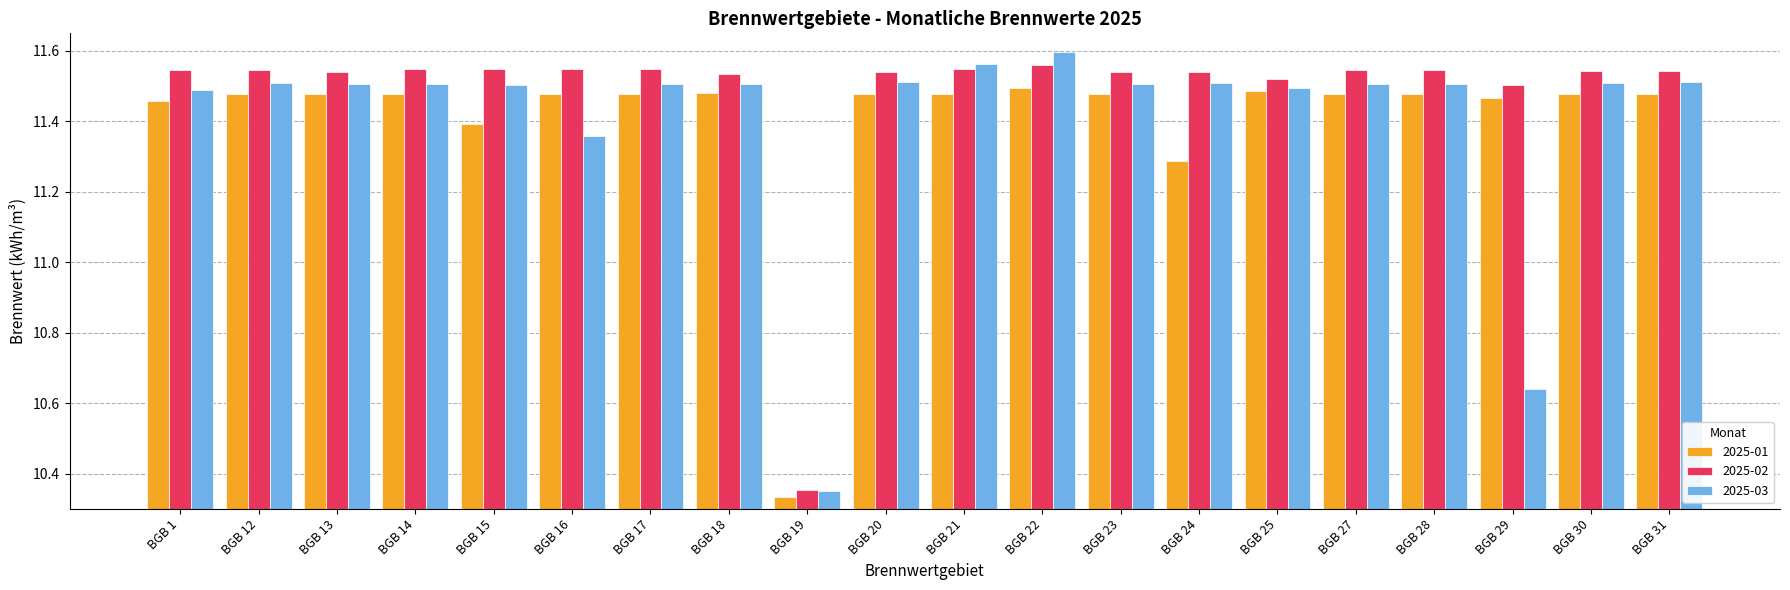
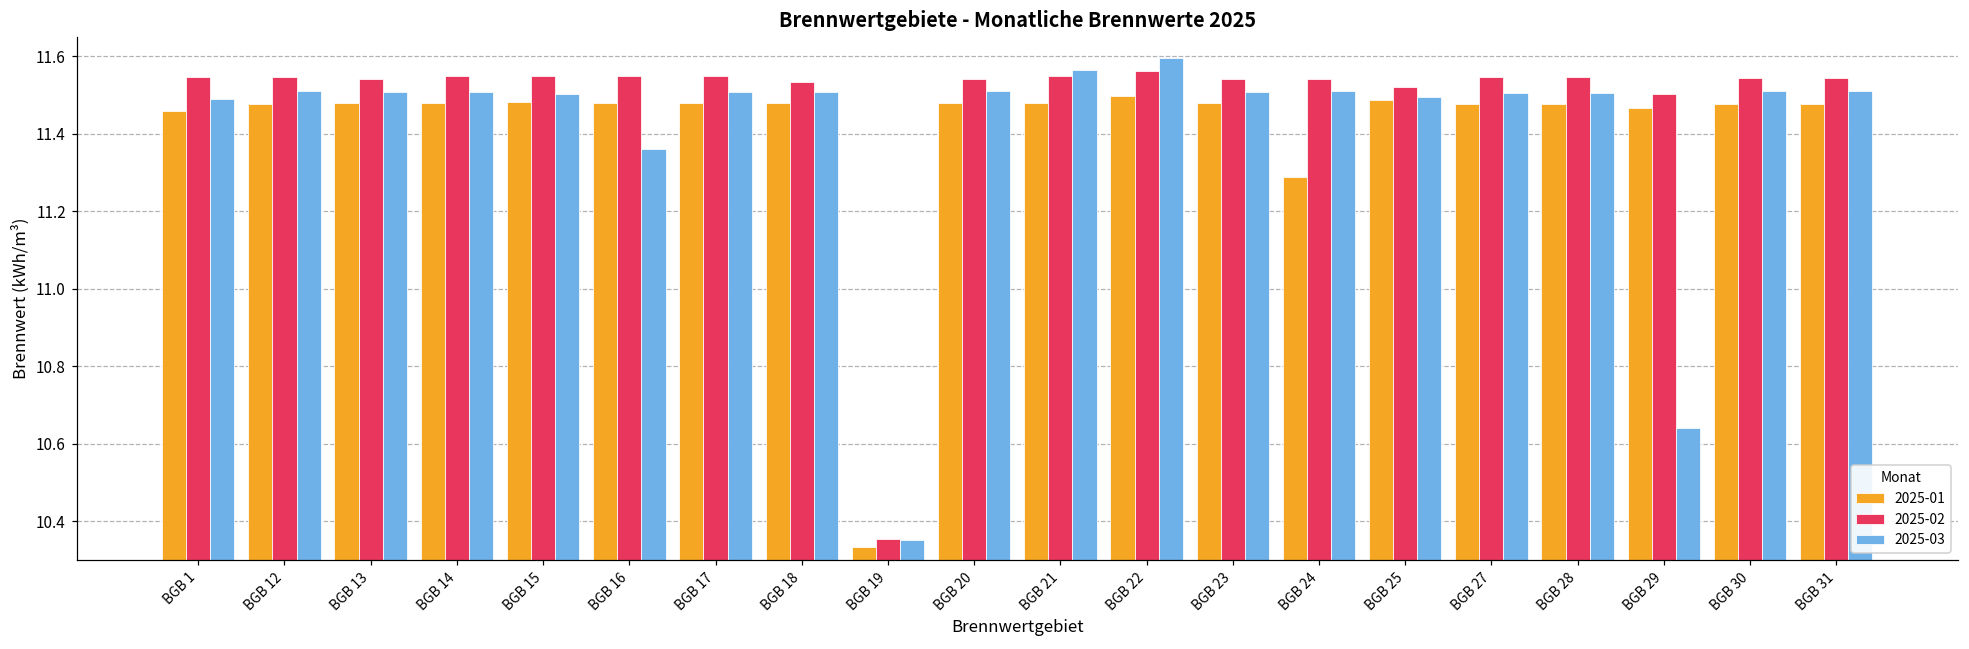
  {
    "2025-01": {
      "BGB 1": 11.46,
      "BGB 12": 11.48,
      "BGB 13": 11.48,
      "BGB 14": 11.48,
-     "BGB 15": 11.39,
+     "BGB 15": 11.48,
      "BGB 16": 11.48,
      "BGB 17": 11.48,
      "BGB 18": 11.48,
      "BGB 19": 10.33,
      "BGB 20": 11.48,
      "BGB 21": 11.48,
      "BGB 22": 11.50,
      "BGB 23": 11.48,
      "BGB 24": 11.29,
      "BGB 25": 11.49,
      "BGB 27": 11.48,
      "BGB 28": 11.48,
      "BGB 29": 11.47,
      "BGB 30": 11.48,
      "BGB 31": 11.48
    },
    "2025-02": {
      "BGB 1": 11.55,
      "BGB 12": 11.55,
      "BGB 13": 11.54,
      "BGB 14": 11.55,
      "BGB 15": 11.55,
      "BGB 16": 11.55,
      "BGB 17": 11.55,
      "BGB 18": 11.53,
      "BGB 19": 10.35,
      "BGB 20": 11.54,
      "BGB 21": 11.55,
      "BGB 22": 11.56,
      "BGB 23": 11.54,
      "BGB 24": 11.54,
      "BGB 25": 11.52,
      "BGB 27": 11.55,
      "BGB 28": 11.55,
      "BGB 29": 11.50,
      "BGB 30": 11.54,
      "BGB 31": 11.54
    },
    "2025-03": {
      "BGB 1": 11.49,
      "BGB 12": 11.51,
      "BGB 13": 11.51,
      "BGB 14": 11.51,
      "BGB 15": 11.50,
      "BGB 16": 11.36,
      "BGB 17": 11.51,
      "BGB 18": 11.51,
      "BGB 19": 10.35,
      "BGB 20": 11.51,
      "BGB 21": 11.56,
      "BGB 22": 11.60,
      "BGB 23": 11.51,
      "BGB 24": 11.51,
      "BGB 25": 11.50,
      "BGB 27": 11.51,
      "BGB 28": 11.51,
      "BGB 29": 10.64,
      "BGB 30": 11.51,
      "BGB 31": 11.51
    }
  }
